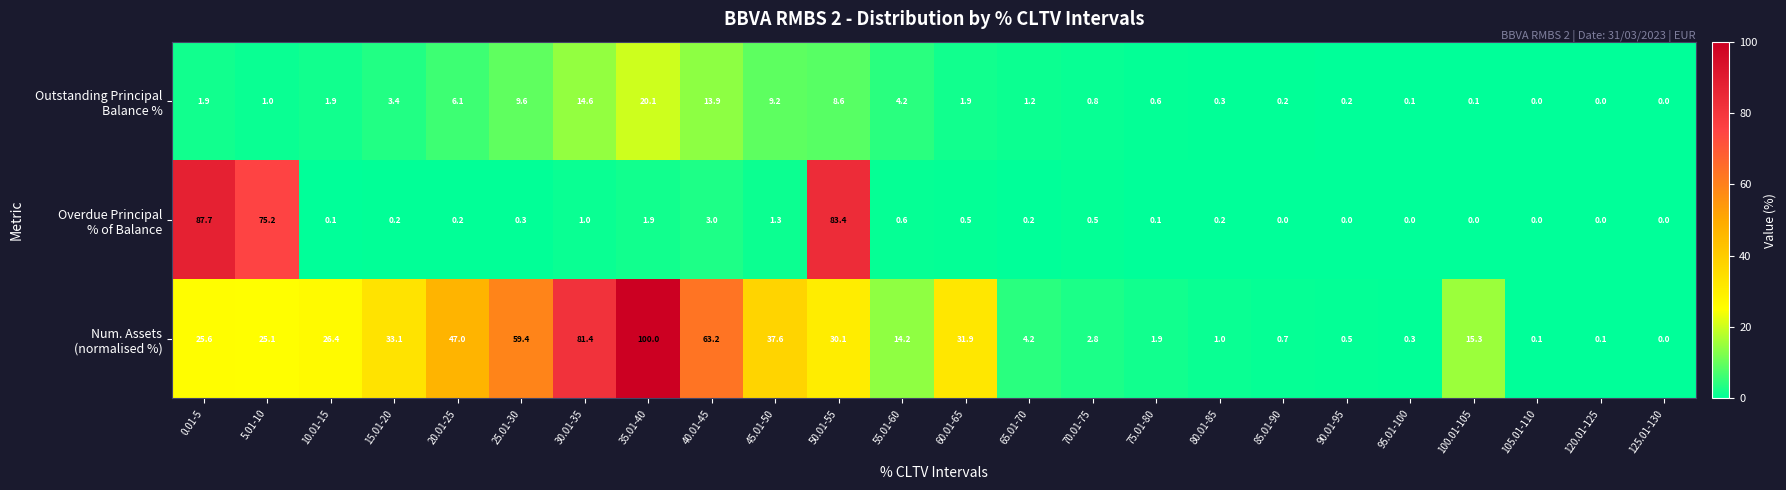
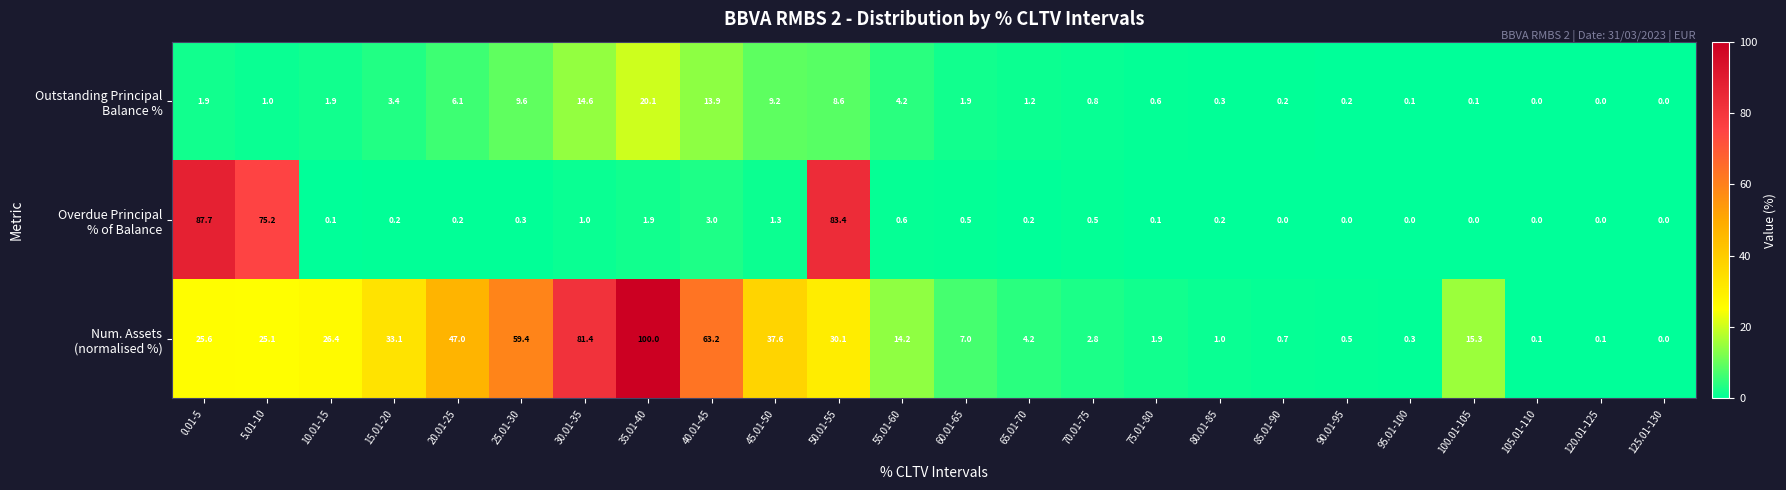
  {
    "Outstanding Principal Balance %": {
      "0.01-5": 1.9,
      "5.01-10": 1.0,
      "10.01-15": 1.9,
      "15.01-20": 3.4,
      "20.01-25": 6.1,
      "25.01-30": 9.6,
      "30.01-35": 14.6,
      "35.01-40": 20.1,
      "40.01-45": 13.9,
      "45.01-50": 9.2,
      "50.01-55": 8.6,
      "55.01-60": 4.2,
      "60.01-65": 1.9,
      "65.01-70": 1.2,
      "70.01-75": 0.8,
      "75.01-80": 0.6,
      "80.01-85": 0.3,
      "85.01-90": 0.2,
      "90.01-95": 0.2,
      "95.01-100": 0.1,
      "100.01-105": 0.1,
      "105.01-110": 0.0,
      "120.01-125": 0.0,
      "125.01-130": 0.0
    },
    "Overdue Principal % of Balance": {
      "0.01-5": 87.7,
      "5.01-10": 75.2,
      "10.01-15": 0.1,
      "15.01-20": 0.2,
      "20.01-25": 0.2,
      "25.01-30": 0.3,
      "30.01-35": 1.0,
      "35.01-40": 1.9,
      "40.01-45": 3.0,
      "45.01-50": 1.3,
      "50.01-55": 83.4,
      "55.01-60": 0.6,
      "60.01-65": 0.5,
      "65.01-70": 0.2,
      "70.01-75": 0.5,
      "75.01-80": 0.1,
      "80.01-85": 0.2,
      "85.01-90": 0.0,
      "90.01-95": 0.0,
      "95.01-100": 0.0,
      "100.01-105": 0.0,
      "105.01-110": 0.0,
      "120.01-125": 0.0,
      "125.01-130": 0.0
    },
    "Num. Assets (normalised %)": {
      "0.01-5": 25.6,
      "5.01-10": 25.1,
      "10.01-15": 26.4,
      "15.01-20": 33.1,
      "20.01-25": 47.0,
      "25.01-30": 59.4,
      "30.01-35": 81.4,
      "35.01-40": 100.0,
      "40.01-45": 63.2,
      "45.01-50": 37.6,
      "50.01-55": 30.1,
      "55.01-60": 14.2,
-     "60.01-65": 31.9,
+     "60.01-65": 7.0,
      "65.01-70": 4.2,
      "70.01-75": 2.8,
      "75.01-80": 1.9,
      "80.01-85": 1.0,
      "85.01-90": 0.7,
      "90.01-95": 0.5,
      "95.01-100": 0.3,
      "100.01-105": 15.3,
      "105.01-110": 0.1,
      "120.01-125": 0.1,
      "125.01-130": 0.0
    }
  }
